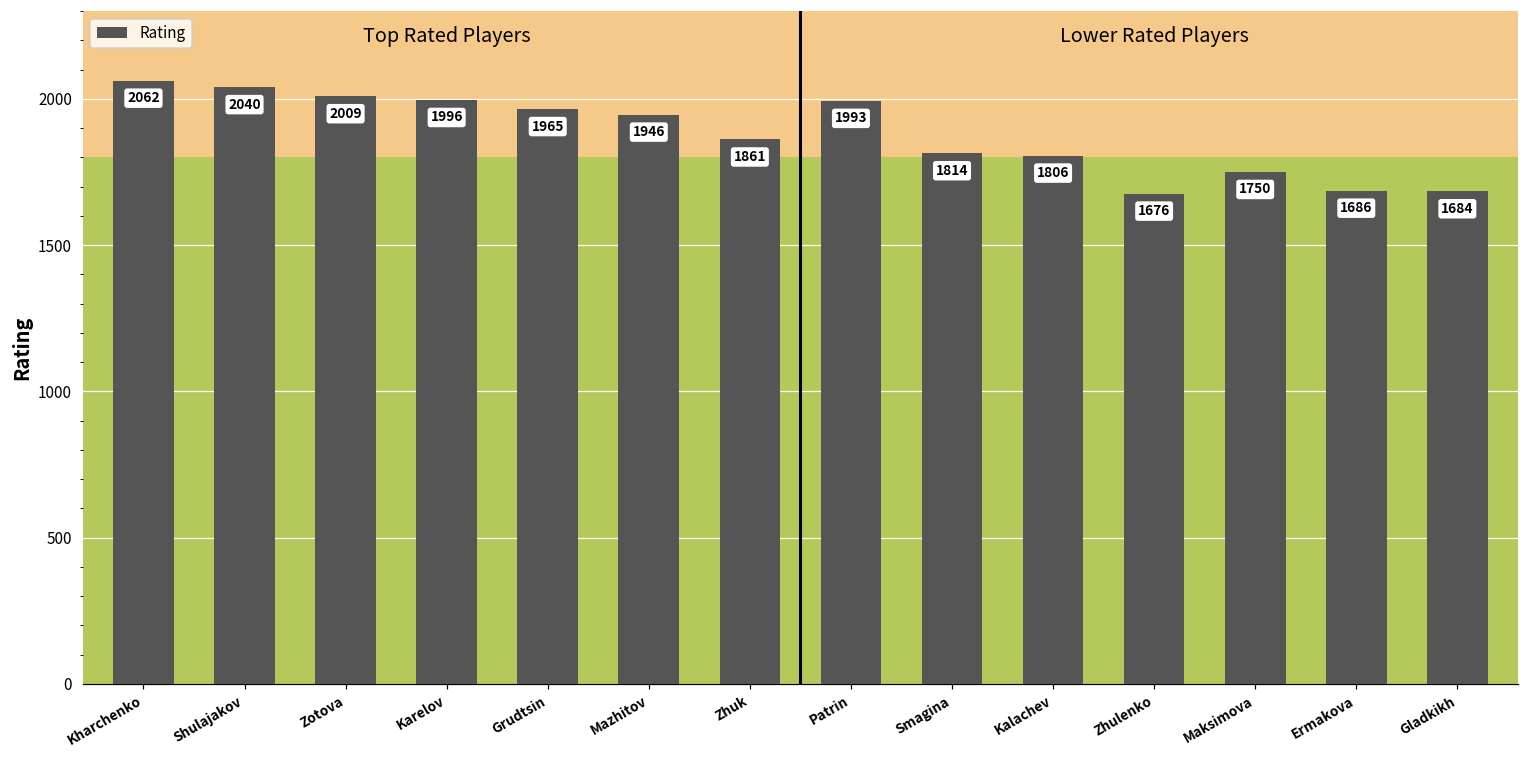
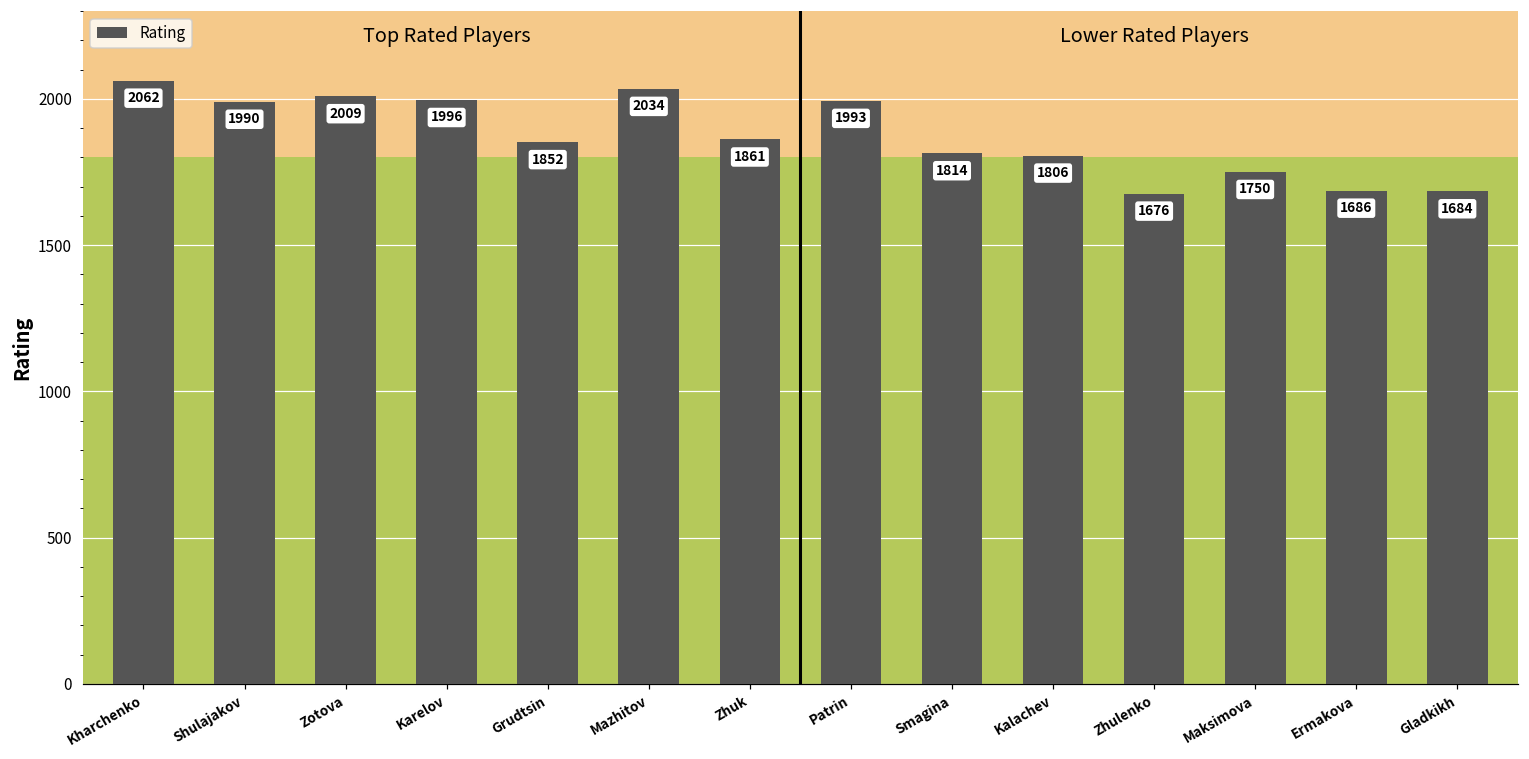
  {
-   "Shulajakov": 2040,
-   "Grudtsin": 1965,
-   "Mazhitov": 1946
+   "Shulajakov": 1990,
+   "Grudtsin": 1852,
+   "Mazhitov": 2034
  }
